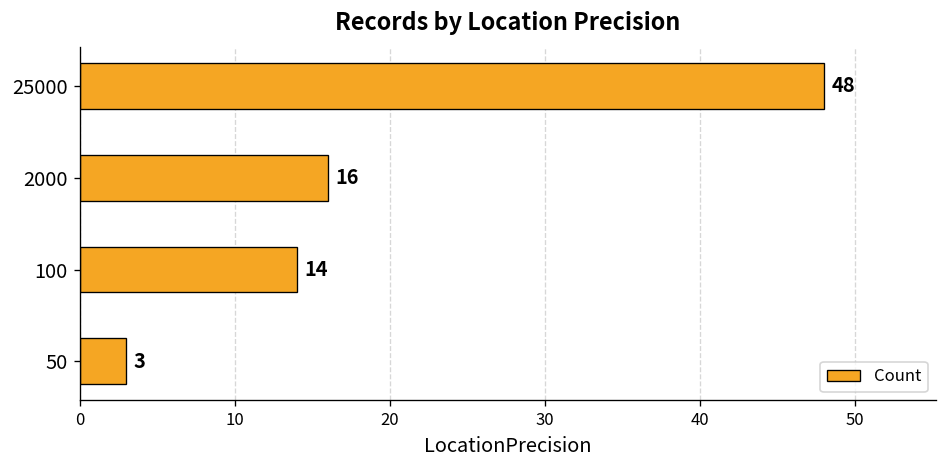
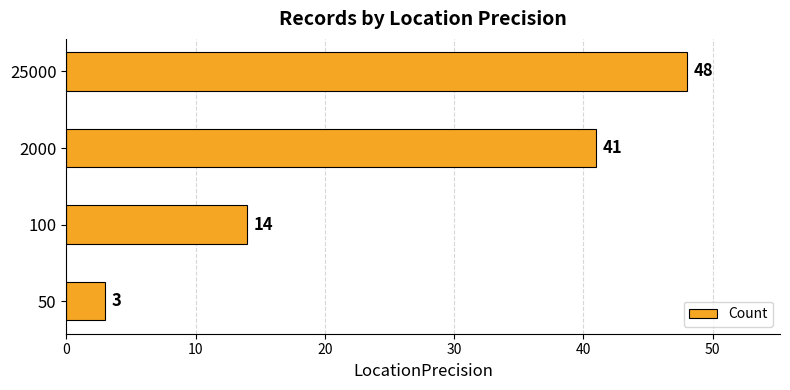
  {
    "25000": 48,
-   "2000": 16,
+   "2000": 41,
    "100": 14,
    "50": 3
  }
